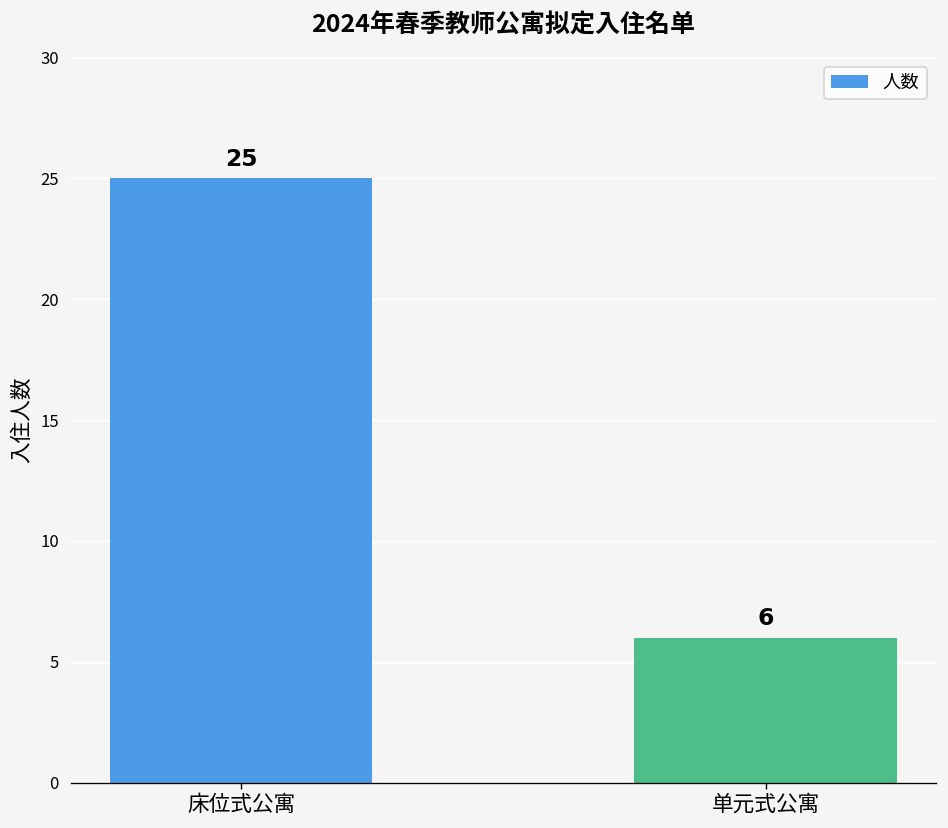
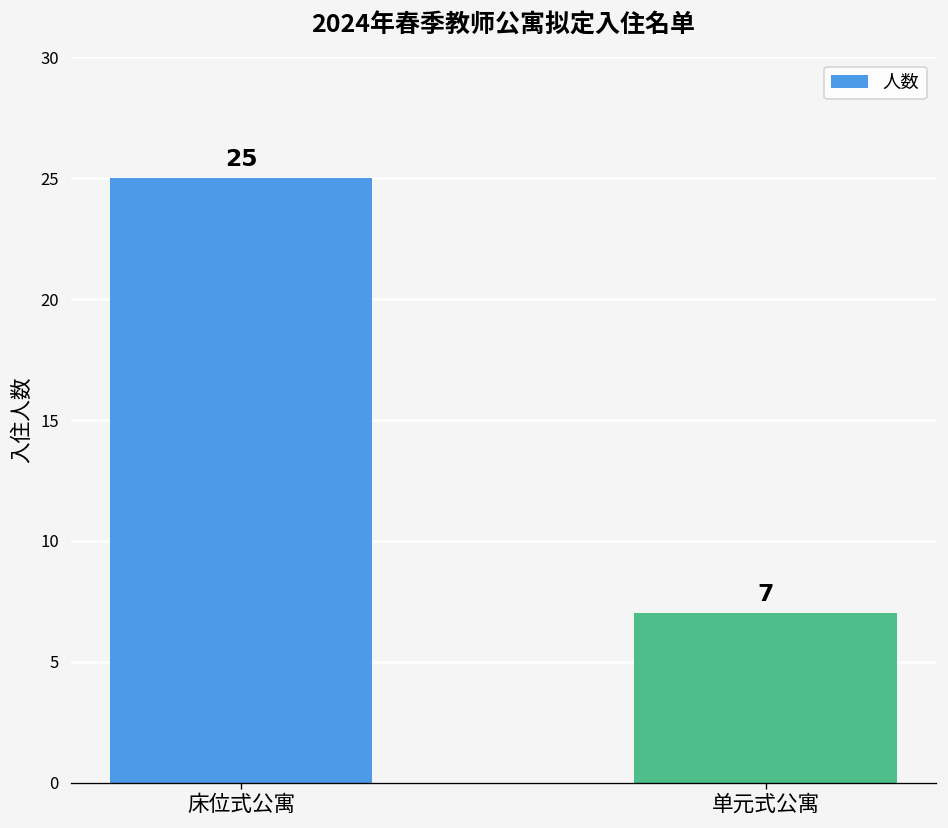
  {
    "床位式公寓": 25,
-   "单元式公寓": 6
+   "单元式公寓": 7
  }
